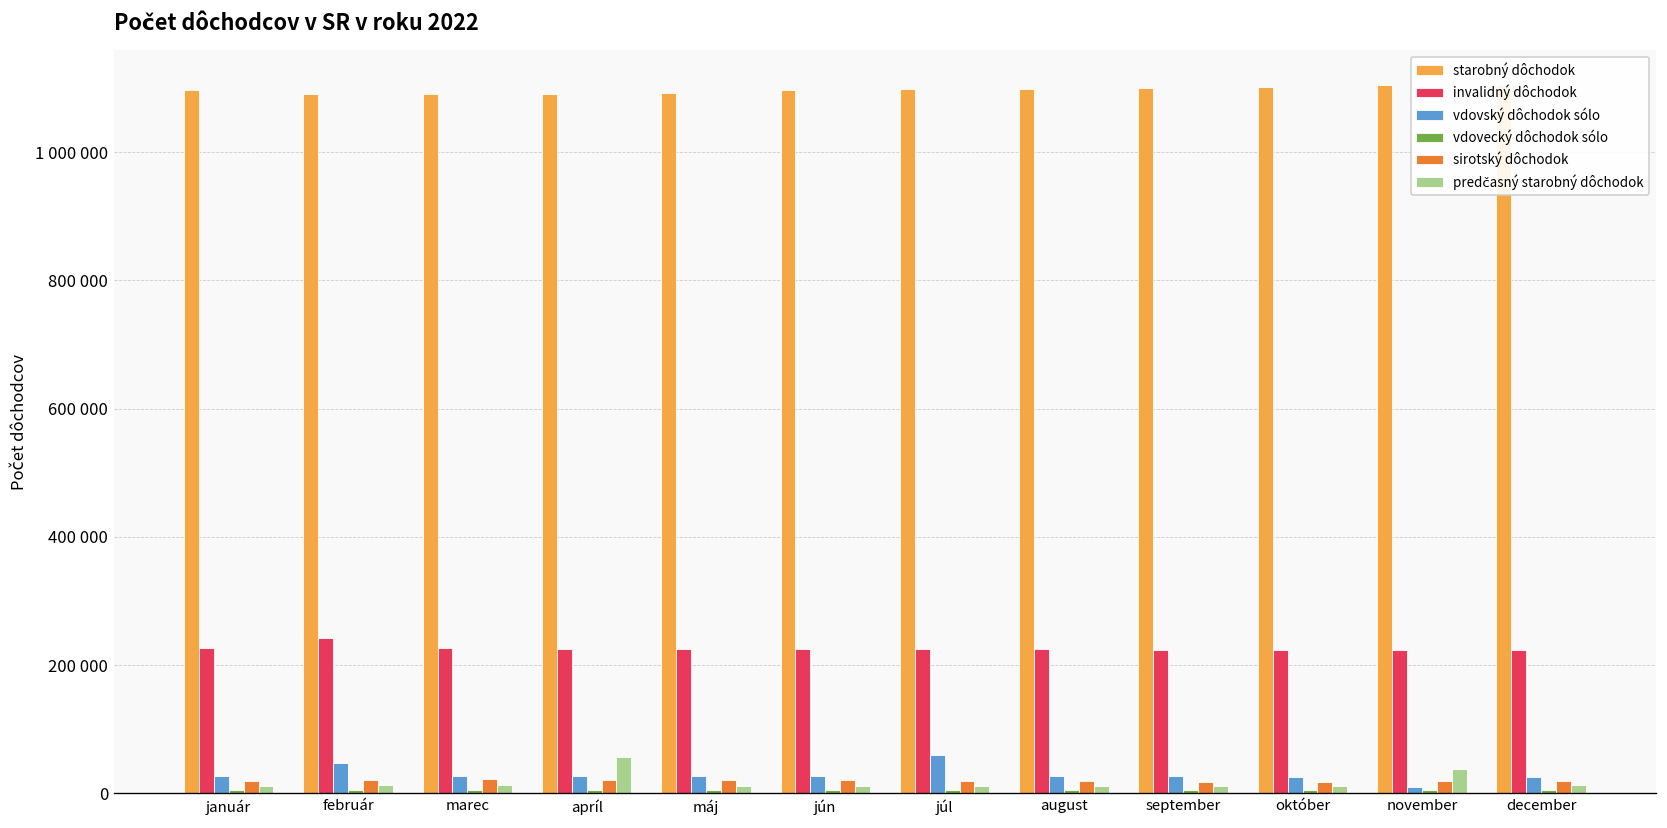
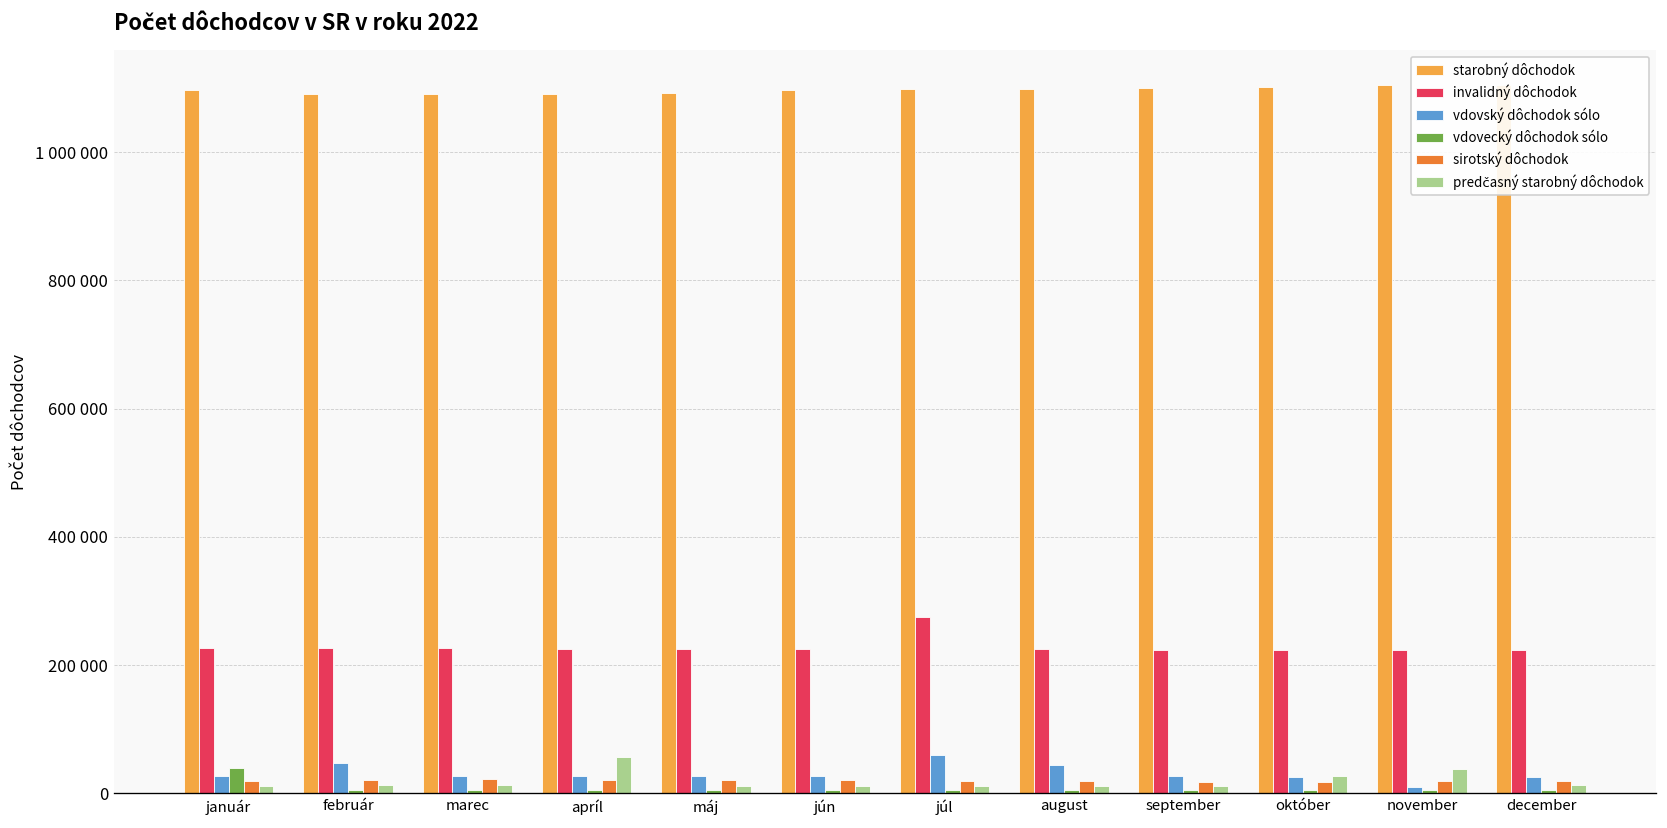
  {
    "invalidný dôchodok": {
      "január": 230000,
-     "február": 240000,
+     "február": 230000,
      "marec": 230000,
      "apríl": 230000,
      "máj": 220000,
      "jún": 220000,
-     "júl": 220000,
+     "júl": 280000,
      "august": 220000,
      "september": 220000,
      "október": 220000,
      "november": 220000,
      "december": 220000
    },
    "vdovský dôchodok sólo": {
      "január": 30000,
      "február": 50000,
      "marec": 30000,
      "apríl": 30000,
      "máj": 30000,
      "jún": 30000,
      "júl": 60000,
-     "august": 30000,
+     "august": 40000,
      "september": 30000,
      "október": 30000,
      "november": 10000,
      "december": 30000
    },
    "vdovecký dôchodok sólo": {
-     "január": 10000,
+     "január": 40000,
      "február": 10000,
      "marec": 10000,
      "apríl": 10000,
      "máj": 10000,
      "jún": 10000,
      "júl": 10000,
      "august": 10000,
      "september": 10000,
      "október": 10000,
      "november": 10000,
      "december": 10000
    },
    "predčasný starobný dôchodok": {
      "január": 10000,
      "február": 10000,
      "marec": 10000,
      "apríl": 60000,
      "máj": 10000,
      "jún": 10000,
      "júl": 10000,
      "august": 10000,
      "september": 10000,
-     "október": 10000,
+     "október": 30000,
      "november": 40000,
      "december": 10000
    }
  }
